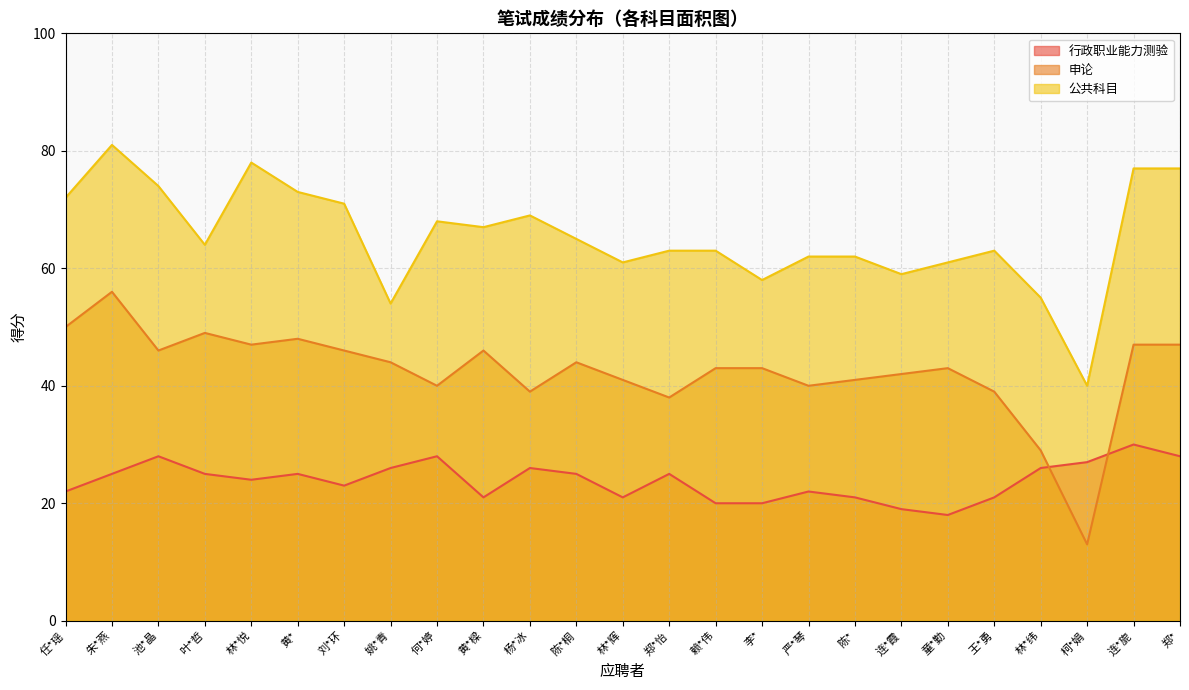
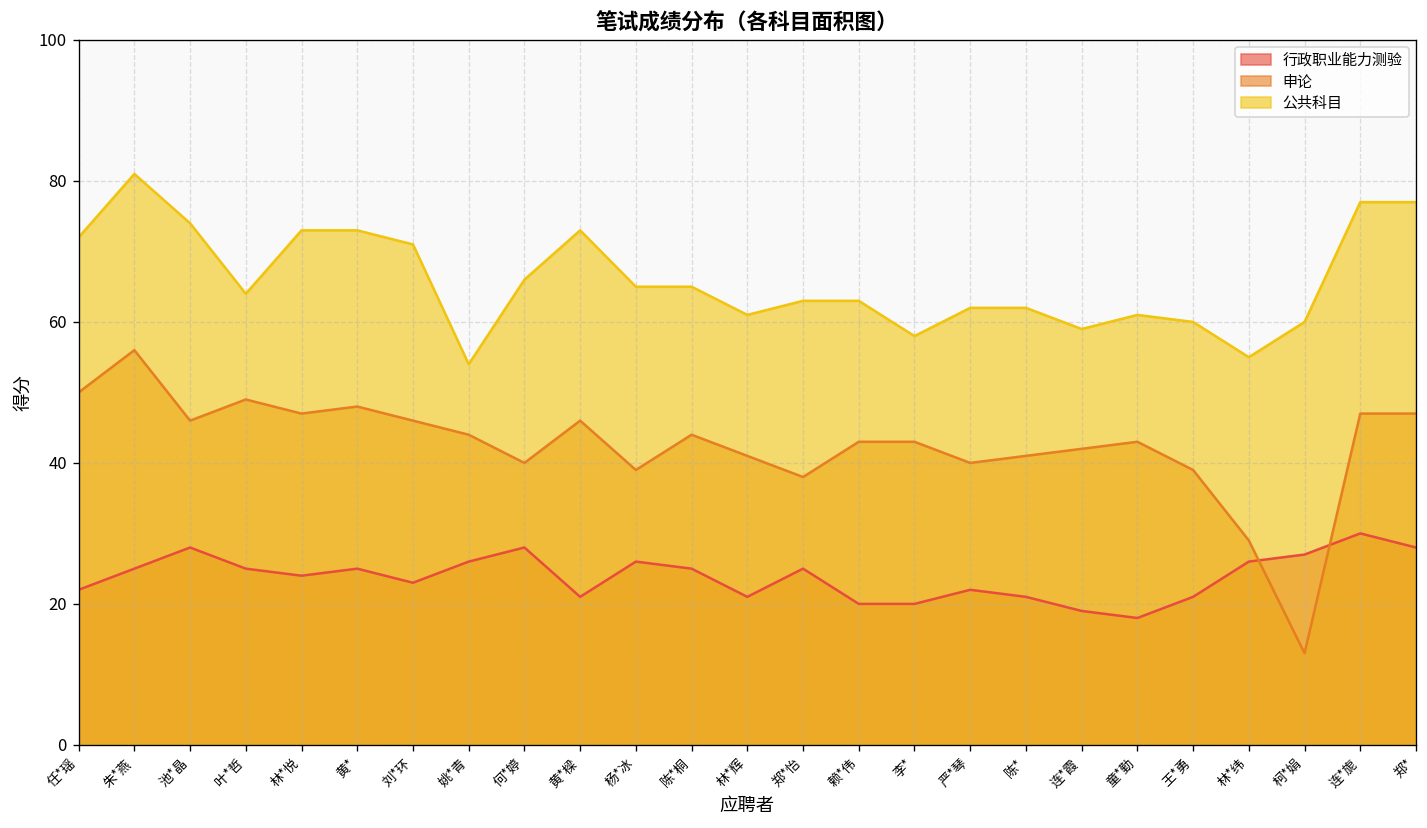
  {
    "公共科目": {
      "任*瑶": 72,
      "朱*燕": 81,
      "池*晶": 74,
      "叶*哲": 64,
-     "林*悦": 78,
+     "林*悦": 73,
      "黄*": 73,
      "刘*环": 71,
      "姚*青": 54,
-     "何*婷": 68,
-     "黄*樑": 67,
-     "杨*冰": 69,
+     "何*婷": 66,
+     "黄*樑": 73,
+     "杨*冰": 65,
      "陈*桐": 65,
      "林*辉": 61,
      "郑*怡": 63,
      "赖*伟": 63,
      "李*": 58,
      "严*琴": 62,
      "陈*": 62,
      "连*霞": 59,
      "童*勤": 61,
-     "王*勇": 63,
+     "王*勇": 60,
      "林*纬": 55,
-     "柯*娟": 40,
+     "柯*娟": 60,
      "连*旎": 77,
      "郑*": 77
    }
  }
